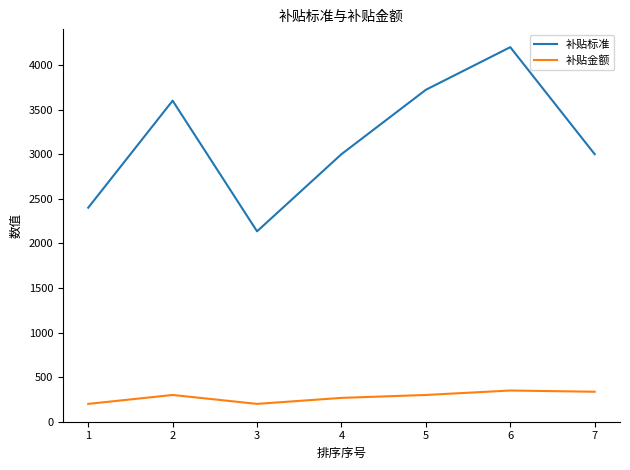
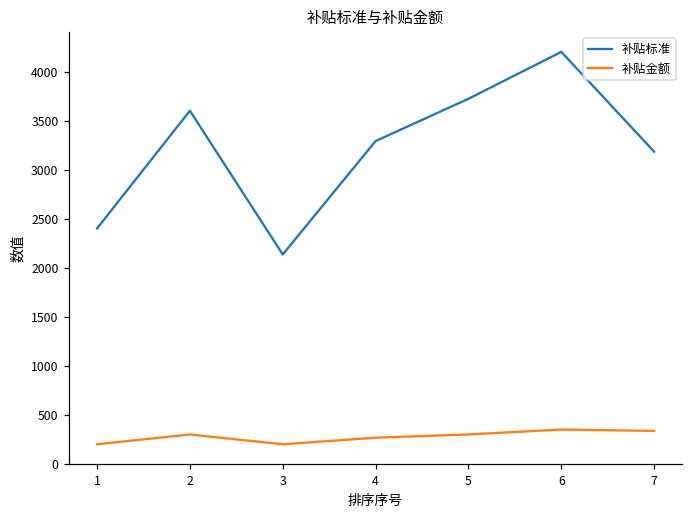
  {
    "补贴标准": {
      "1": 2400,
      "2": 3600,
      "3": 2100,
-     "4": 3000,
+     "4": 3300,
      "5": 3700,
      "6": 4200,
-     "7": 3000
+     "7": 3200
    },
    "补贴金额": {
      "1": 200,
      "2": 300,
      "3": 200,
      "4": 300,
      "5": 300,
      "6": 400,
      "7": 300
    }
  }
